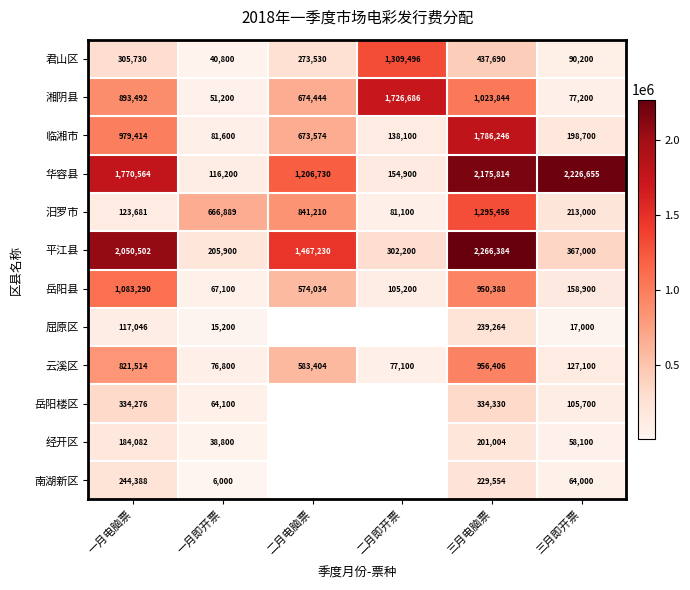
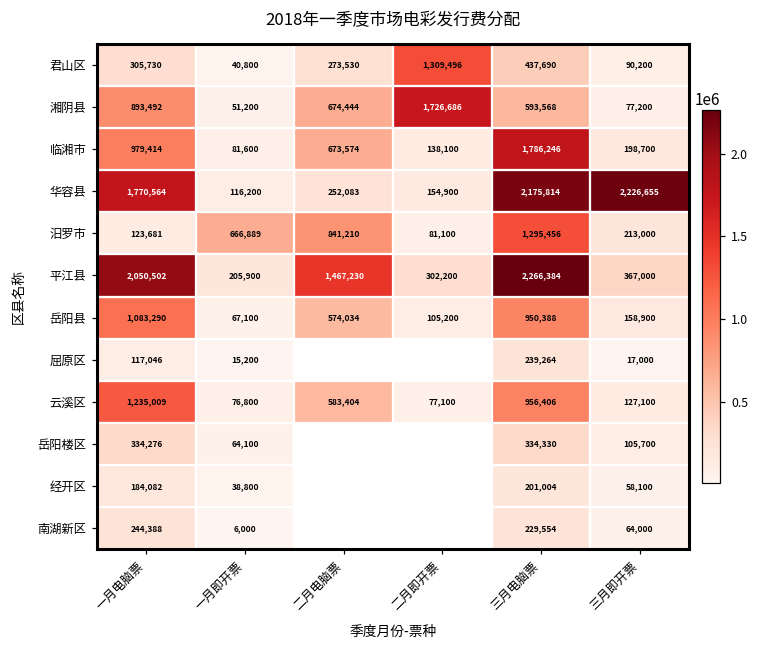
  {
    "君山区": {
      "一月电脑票": "305,730",
      "一月即开票": "40,800",
      "二月电脑票": "273,530",
      "二月即开票": "1,309,496",
      "三月电脑票": "437,690",
      "三月即开票": "90,200"
    },
    "湘阴县": {
      "一月电脑票": "893,492",
      "一月即开票": "51,200",
      "二月电脑票": "674,444",
      "二月即开票": "1,726,686",
-     "三月电脑票": "1,023,844",
+     "三月电脑票": "593,568",
      "三月即开票": "77,200"
    },
    "临湘市": {
      "一月电脑票": "979,414",
      "一月即开票": "81,600",
      "二月电脑票": "673,574",
      "二月即开票": "138,100",
      "三月电脑票": "1,786,246",
      "三月即开票": "198,700"
    },
    "华容县": {
      "一月电脑票": "1,770,564",
      "一月即开票": "116,200",
-     "二月电脑票": "1,206,730",
+     "二月电脑票": "252,083",
      "二月即开票": "154,900",
      "三月电脑票": "2,175,814",
      "三月即开票": "2,226,655"
    },
    "汨罗市": {
      "一月电脑票": "123,681",
      "一月即开票": "666,889",
      "二月电脑票": "841,210",
      "二月即开票": "81,100",
      "三月电脑票": "1,295,456",
      "三月即开票": "213,000"
    },
    "平江县": {
      "一月电脑票": "2,050,502",
      "一月即开票": "205,900",
      "二月电脑票": "1,467,230",
      "二月即开票": "302,200",
      "三月电脑票": "2,266,384",
      "三月即开票": "367,000"
    },
    "岳阳县": {
      "一月电脑票": "1,083,290",
      "一月即开票": "67,100",
      "二月电脑票": "574,034",
      "二月即开票": "105,200",
      "三月电脑票": "950,388",
      "三月即开票": "158,900"
    },
    "屈原区": {
      "一月电脑票": "117,046",
      "一月即开票": "15,200",
      "三月电脑票": "239,264",
      "三月即开票": "17,000"
    },
    "云溪区": {
-     "一月电脑票": "821,514",
+     "一月电脑票": "1,235,009",
      "一月即开票": "76,800",
      "二月电脑票": "583,404",
      "二月即开票": "77,100",
      "三月电脑票": "956,406",
      "三月即开票": "127,100"
    },
    "岳阳楼区": {
      "一月电脑票": "334,276",
      "一月即开票": "64,100",
      "三月电脑票": "334,330",
      "三月即开票": "105,700"
    },
    "经开区": {
      "一月电脑票": "184,082",
      "一月即开票": "38,800",
      "三月电脑票": "201,004",
      "三月即开票": "58,100"
    },
    "南湖新区": {
      "一月电脑票": "244,388",
      "一月即开票": "6,000",
      "三月电脑票": "229,554",
      "三月即开票": "64,000"
    }
  }
